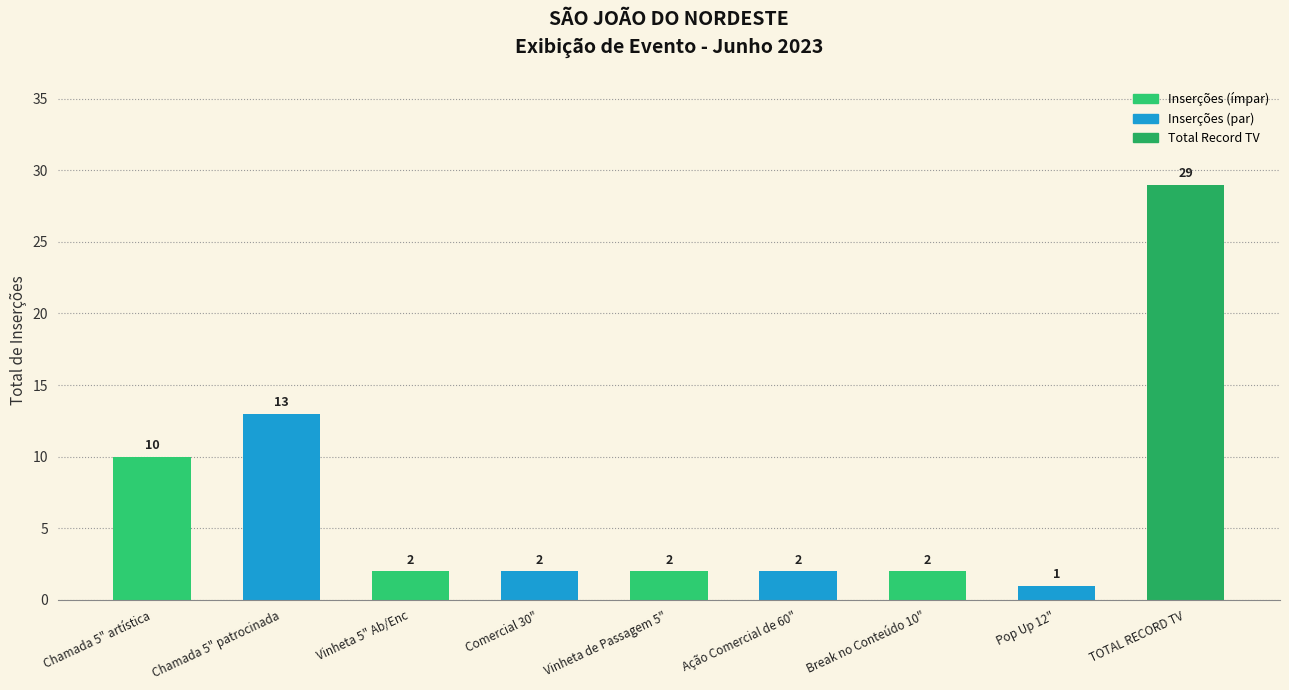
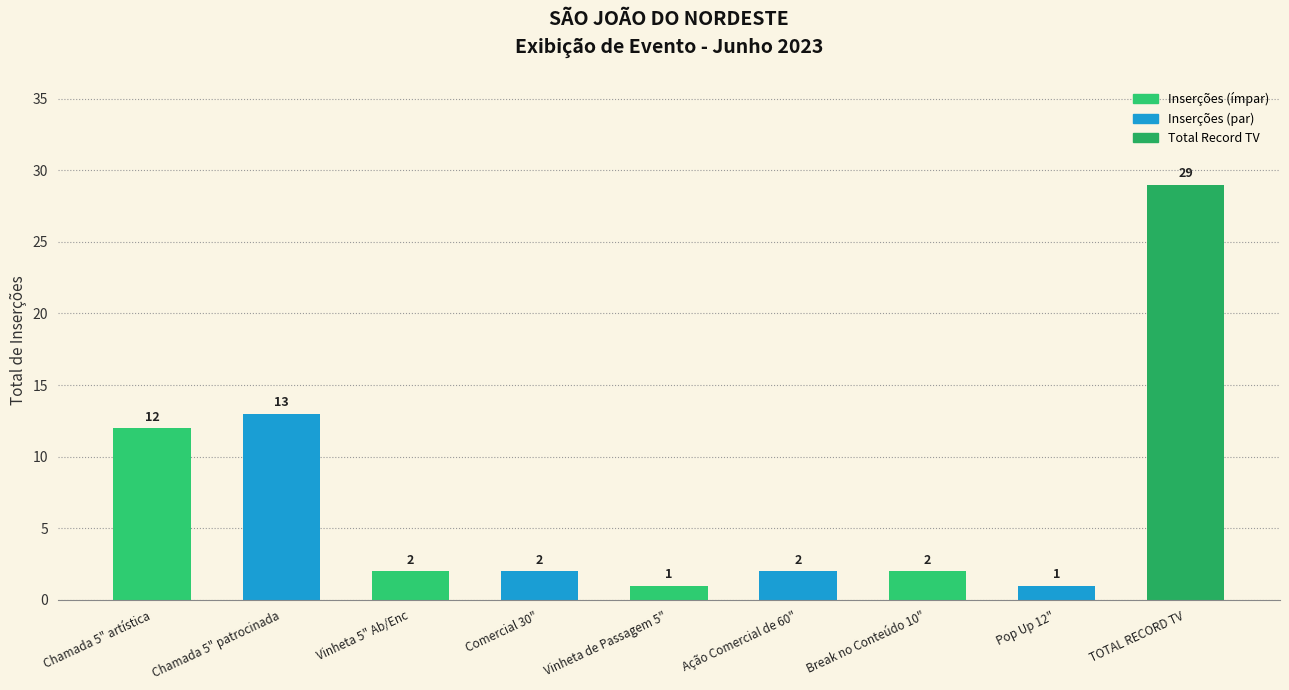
  {
-   "Chamada 5\" artística": 10,
+   "Chamada 5\" artística": 12,
    "Chamada 5\" patrocinada": 13,
    "Vinheta 5\" Ab/Enc": 2,
    "Comercial 30\"": 2,
-   "Vinheta de Passagem 5\"": 2,
+   "Vinheta de Passagem 5\"": 1,
    "Ação Comercial de 60\"": 2,
    "Break no Conteúdo 10\"": 2,
    "Pop Up 12\"": 1,
    "TOTAL RECORD TV": 29
  }
